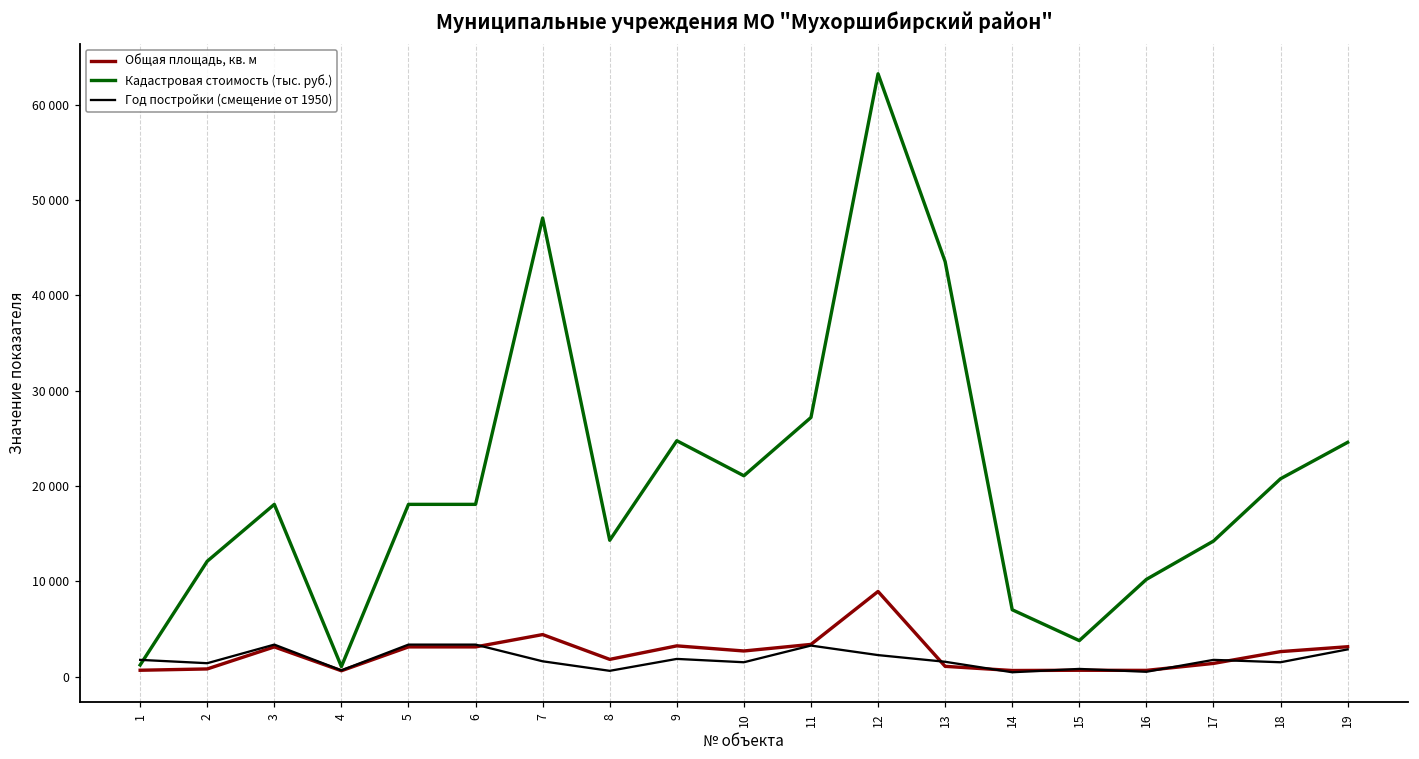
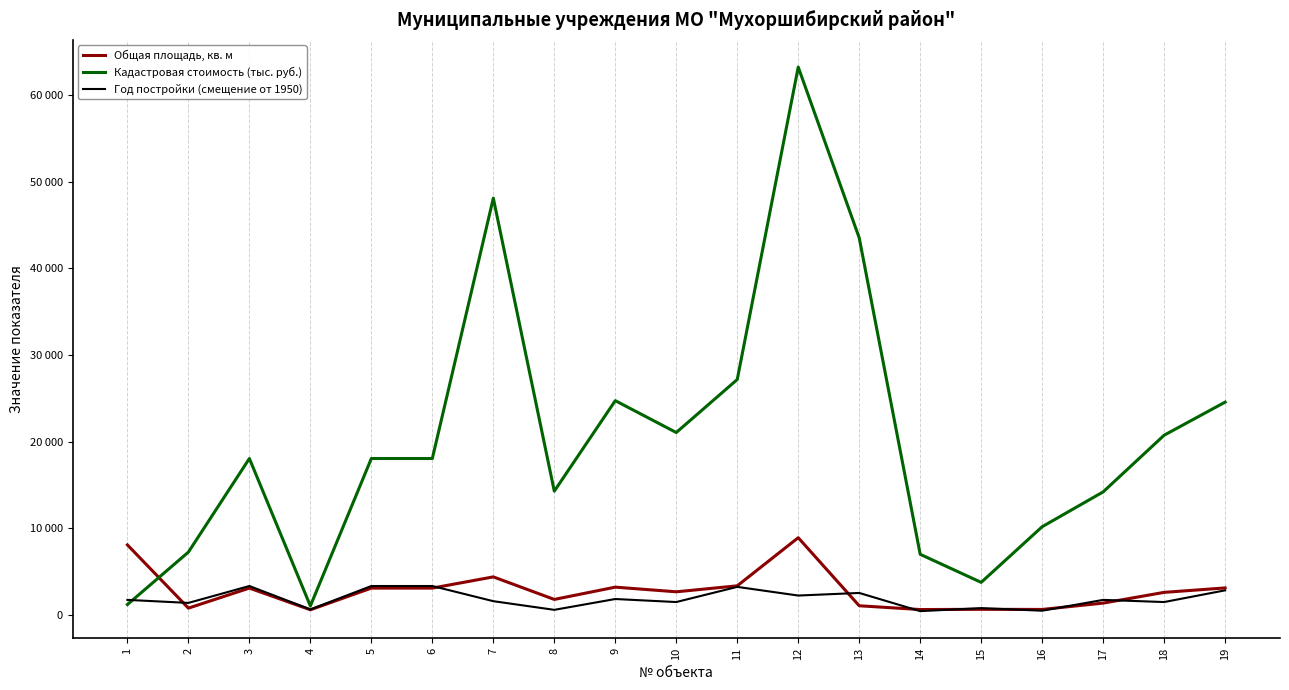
  {
    "Общая площадь, кв. м": {
-     "1": 1000,
+     "1": 8000,
      "2": 1000,
      "7": 4000,
      "8": 2000,
      "9": 3000,
      "10": 3000,
      "12": 9000,
      "13": 1000,
      "17": 1000,
      "18": 3000
    },
    "Кадастровая стоимость (тыс. руб.)": {
      "1": 1000,
-     "2": 12000,
+     "2": 7000,
      "3": 18000,
      "4": 1000,
      "5": 18000,
      "6": 18000,
      "7": 48000,
      "8": 14000,
      "9": 25000,
      "10": 21000,
      "11": 27000,
      "12": 63000,
      "13": 44000,
      "14": 7000,
      "15": 4000,
      "16": 10000,
      "17": 14000,
      "18": 21000,
      "19": 25000
    },
    "Год постройки (смещение от 1950)": {
      "1": 2000,
      "2": 1000,
      "7": 2000,
      "8": 1000,
      "9": 2000,
      "10": 2000,
      "12": 2000,
-     "13": 2000,
+     "13": 3000,
      "17": 2000,
      "18": 2000
    }
  }
